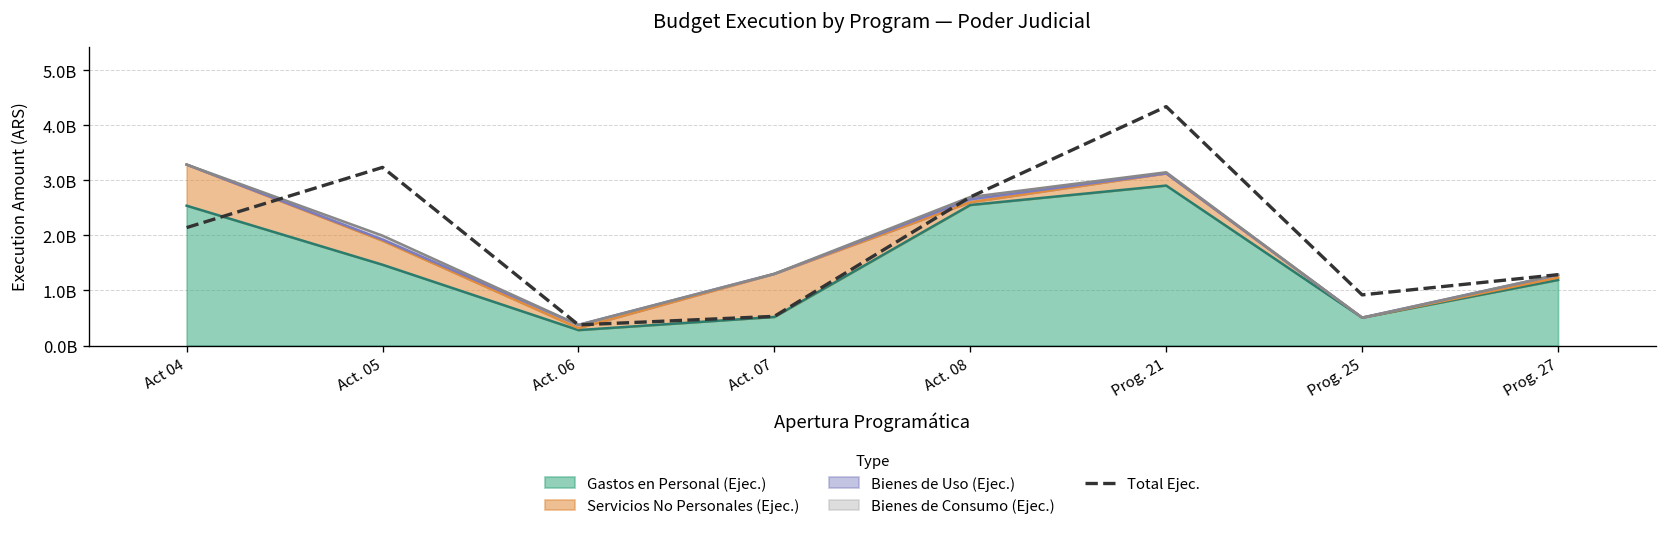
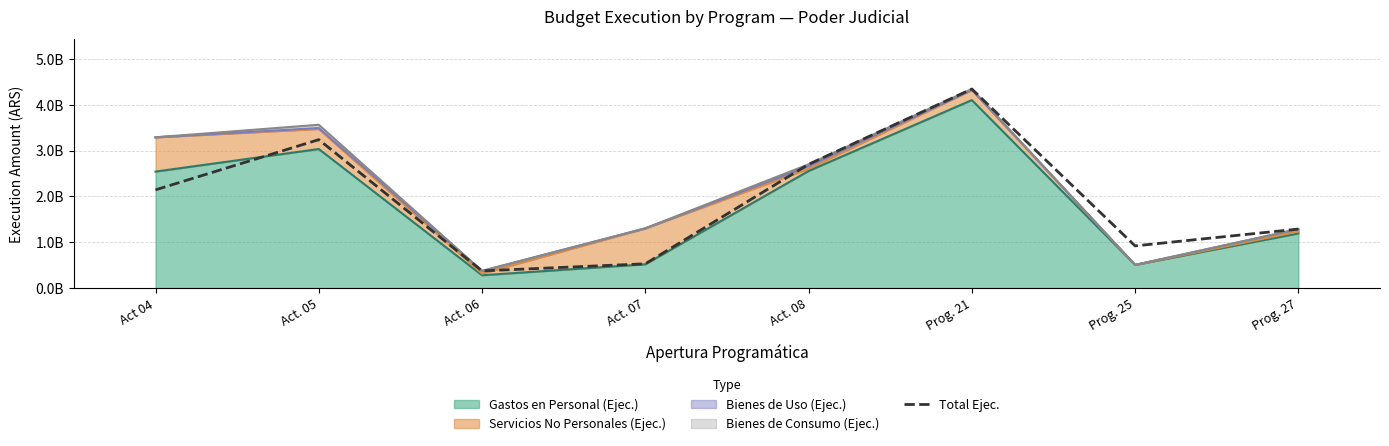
  {
    "Gastos en Personal (Ejec.)": {
      "Act 04": 2500000000,
-     "Act. 05": 1500000000,
-     "Prog. 21": 2900000000
+     "Act. 05": 3000000000,
+     "Prog. 21": 4100000000
    },
    "Total Ejec.": {
      "Act 04": 2100000000,
      "Act. 05": 3200000000,
      "Prog. 25": 900000000
    }
  }
